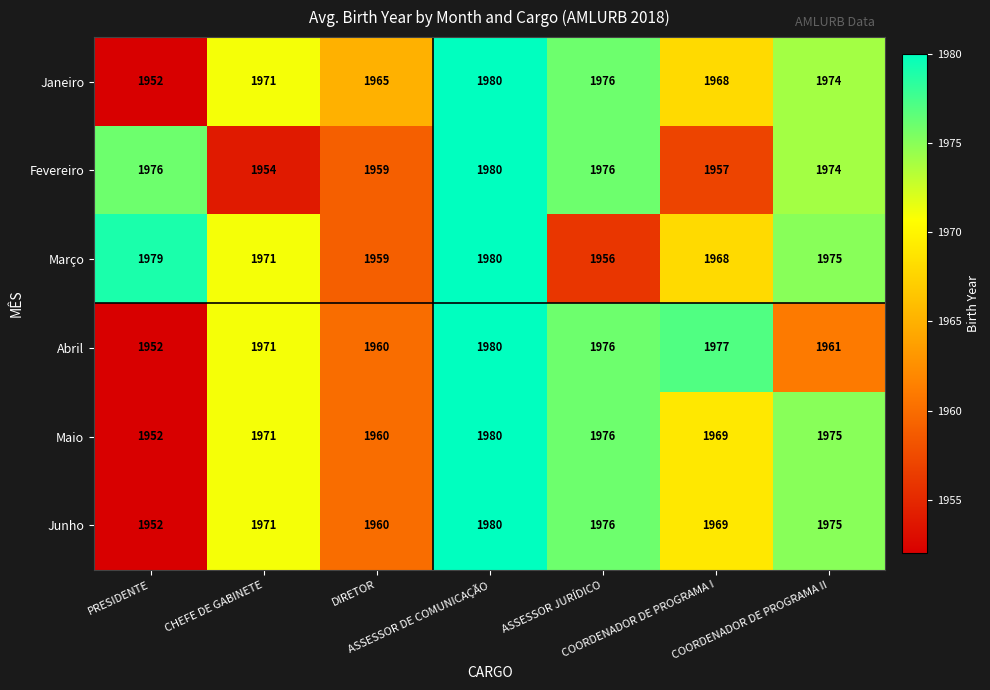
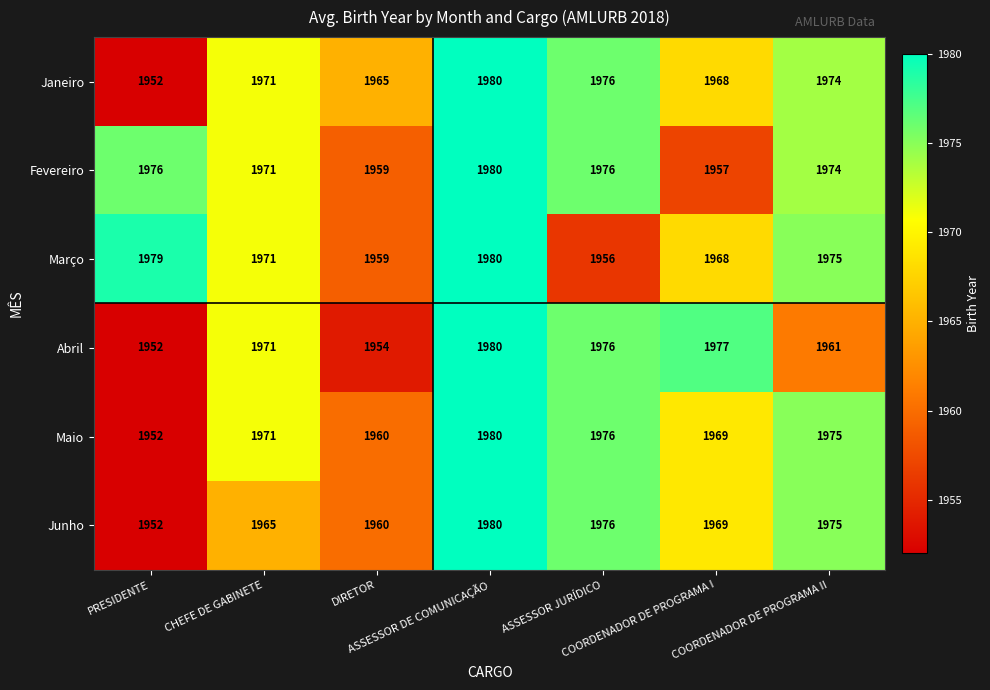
  {
    "Janeiro": {
      "PRESIDENTE": 1952,
      "CHEFE DE GABINETE": 1971,
      "DIRETOR": 1965,
      "ASSESSOR DE COMUNICAÇÃO": 1980,
      "ASSESSOR JURÍDICO": 1976,
      "COORDENADOR DE PROGRAMA I": 1968,
      "COORDENADOR DE PROGRAMA II": 1974
    },
    "Fevereiro": {
      "PRESIDENTE": 1976,
-     "CHEFE DE GABINETE": 1954,
+     "CHEFE DE GABINETE": 1971,
      "DIRETOR": 1959,
      "ASSESSOR DE COMUNICAÇÃO": 1980,
      "ASSESSOR JURÍDICO": 1976,
      "COORDENADOR DE PROGRAMA I": 1957,
      "COORDENADOR DE PROGRAMA II": 1974
    },
    "Março": {
      "PRESIDENTE": 1979,
      "CHEFE DE GABINETE": 1971,
      "DIRETOR": 1959,
      "ASSESSOR DE COMUNICAÇÃO": 1980,
      "ASSESSOR JURÍDICO": 1956,
      "COORDENADOR DE PROGRAMA I": 1968,
      "COORDENADOR DE PROGRAMA II": 1975
    },
    "Abril": {
      "PRESIDENTE": 1952,
      "CHEFE DE GABINETE": 1971,
-     "DIRETOR": 1960,
+     "DIRETOR": 1954,
      "ASSESSOR DE COMUNICAÇÃO": 1980,
      "ASSESSOR JURÍDICO": 1976,
      "COORDENADOR DE PROGRAMA I": 1977,
      "COORDENADOR DE PROGRAMA II": 1961
    },
    "Maio": {
      "PRESIDENTE": 1952,
      "CHEFE DE GABINETE": 1971,
      "DIRETOR": 1960,
      "ASSESSOR DE COMUNICAÇÃO": 1980,
      "ASSESSOR JURÍDICO": 1976,
      "COORDENADOR DE PROGRAMA I": 1969,
      "COORDENADOR DE PROGRAMA II": 1975
    },
    "Junho": {
      "PRESIDENTE": 1952,
-     "CHEFE DE GABINETE": 1971,
+     "CHEFE DE GABINETE": 1965,
      "DIRETOR": 1960,
      "ASSESSOR DE COMUNICAÇÃO": 1980,
      "ASSESSOR JURÍDICO": 1976,
      "COORDENADOR DE PROGRAMA I": 1969,
      "COORDENADOR DE PROGRAMA II": 1975
    }
  }
